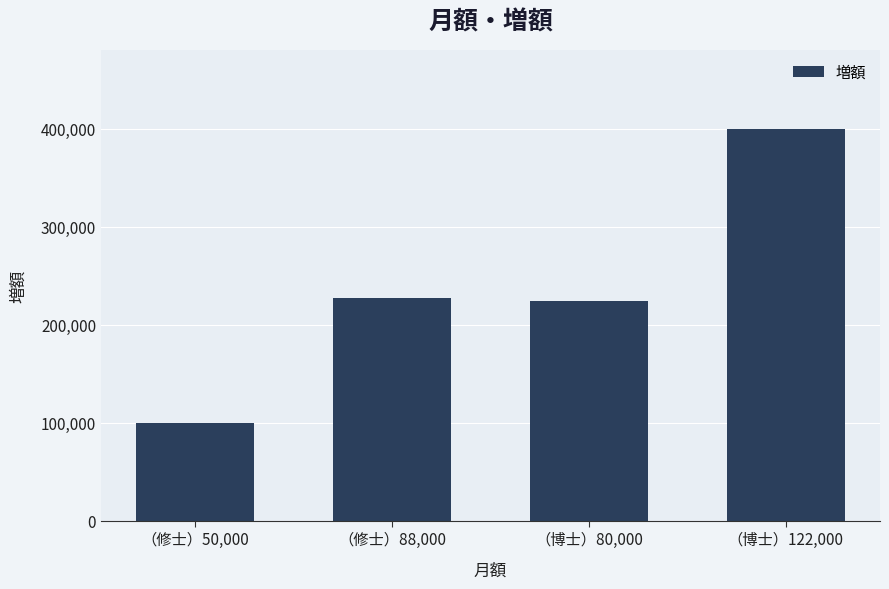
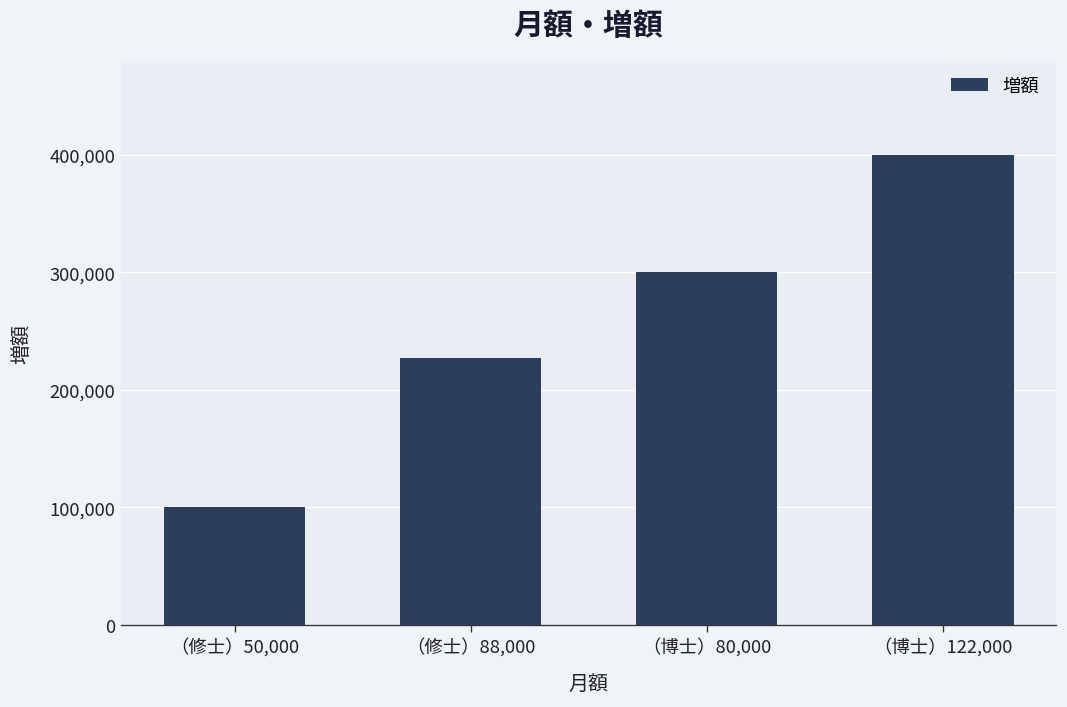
  {
    "（修士）50,000": "100,000",
    "（修士）88,000": "230,000",
-   "（博士）80,000": "220,000",
+   "（博士）80,000": "300,000",
    "（博士）122,000": "400,000"
  }
